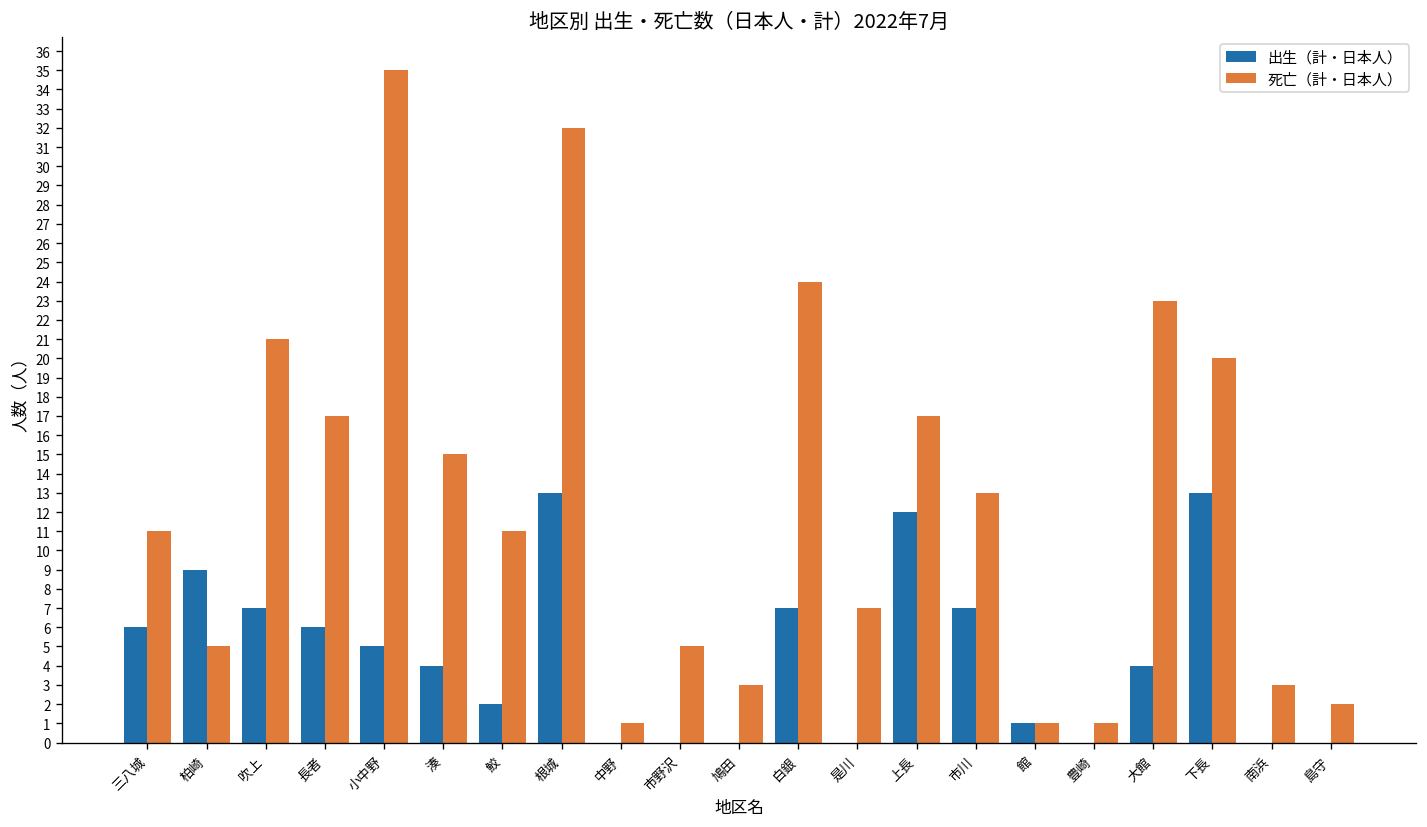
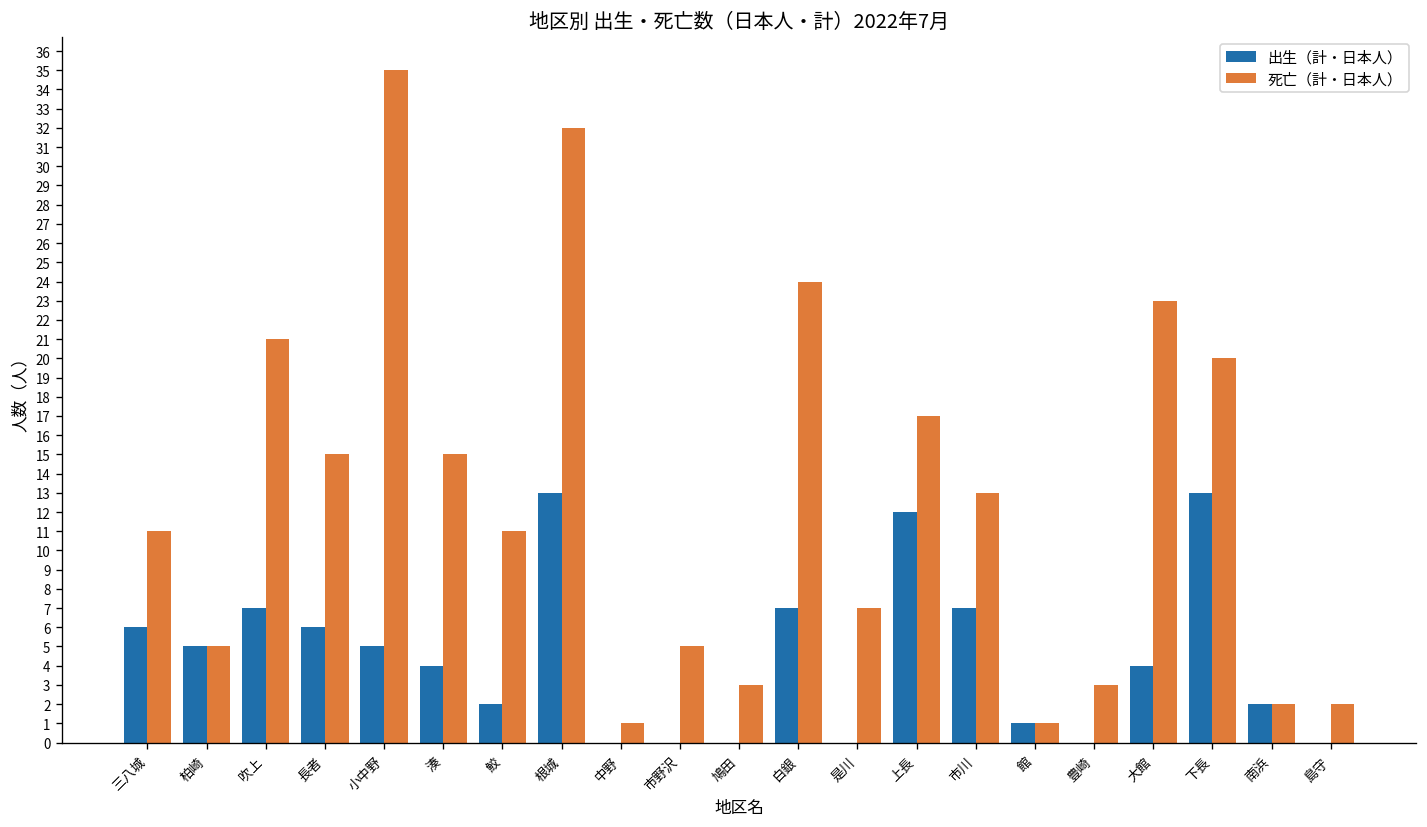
  {
    "出生（計・日本人）": {
      "三八城": 6,
-     "柏崎": 9,
+     "柏崎": 5,
      "吹上": 7,
      "長者": 6,
      "小中野": 5,
      "湊": 4,
      "鮫": 2,
      "根城": 13,
      "中野": 0,
      "市野沢": 0,
      "鳩田": 0,
      "白銀": 7,
      "是川": 0,
      "上長": 12,
      "市川": 7,
      "館": 1,
      "豊崎": 0,
      "大館": 4,
      "下長": 13,
-     "南浜": 0,
+     "南浜": 2,
      "島守": 0
    },
    "死亡（計・日本人）": {
      "三八城": 11,
      "柏崎": 5,
      "吹上": 21,
-     "長者": 17,
+     "長者": 15,
      "小中野": 35,
      "湊": 15,
      "鮫": 11,
      "根城": 32,
      "中野": 1,
      "市野沢": 5,
      "鳩田": 3,
      "白銀": 24,
      "是川": 7,
      "上長": 17,
      "市川": 13,
      "館": 1,
-     "豊崎": 1,
+     "豊崎": 3,
      "大館": 23,
      "下長": 20,
-     "南浜": 3,
+     "南浜": 2,
      "島守": 2
    }
  }
